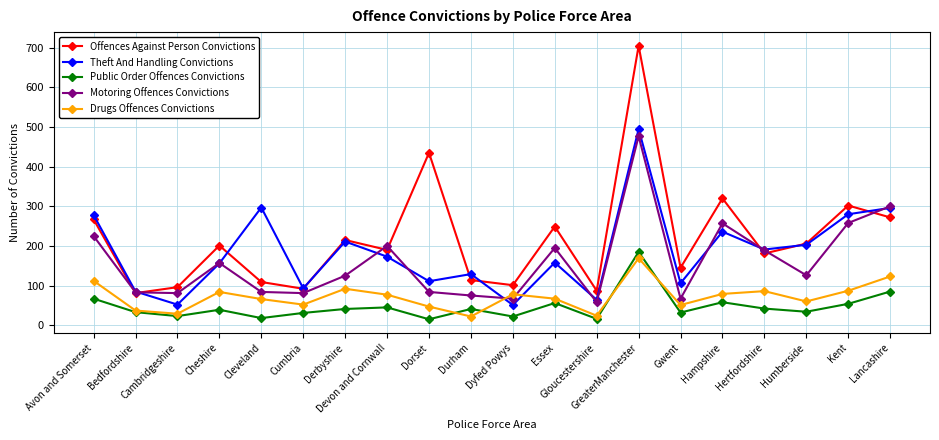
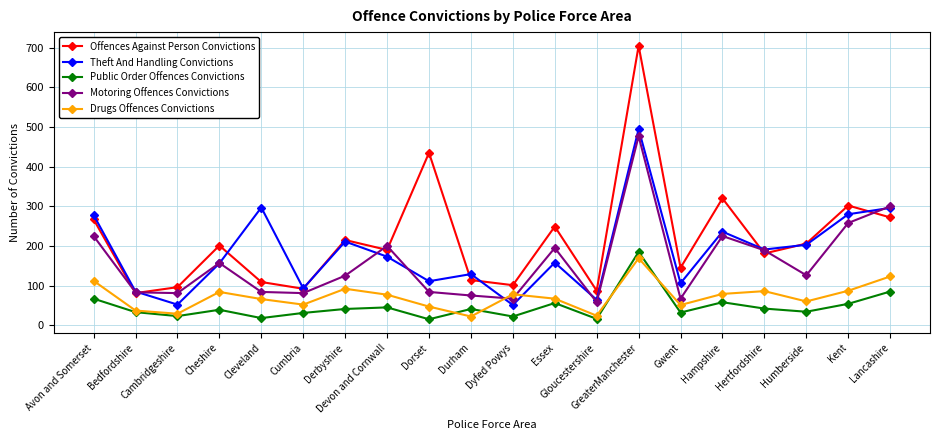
  {
    "Offences Against Person Convictions": {
      "Avon and Somerset": 270,
      "Cambridgeshire": 100,
      "Cheshire": 200,
      "Cleveland": 110,
      "Devon and Cornwall": 190,
      "Dorset": 440,
      "Durham": 110,
      "Dyfed Powys": 100,
      "Essex": 250,
      "Gloucestershire": 90,
      "GreaterManchester": 710,
      "Gwent": 150,
      "Hampshire": 320,
      "Hertfordshire": 180,
      "Kent": 300,
      "Lancashire": 270
    },
    "Theft And Handling Convictions": {
      "Avon and Somerset": 280,
      "Cambridgeshire": 50,
      "Cleveland": 300,
      "Devon and Cornwall": 170,
      "Dorset": 110,
      "Durham": 130,
      "Dyfed Powys": 50,
      "Essex": 160,
      "GreaterManchester": 500,
      "Gwent": 110,
      "Hampshire": 240,
      "Kent": 280
    },
    "Public Order Offences Convictions": {
      "Avon and Somerset": 70,
      "Cheshire": 40,
      "Cleveland": 20,
      "Cumbria": 30,
      "Derbyshire": 40,
      "Devon and Cornwall": 50,
      "Dorset": 20,
      "Durham": 40,
      "Dyfed Powys": 20,
      "Essex": 60,
      "Gloucestershire": 20,
      "GreaterManchester": 190,
      "Gwent": 30,
      "Hampshire": 60,
      "Hertfordshire": 40,
      "Humberside": 30,
      "Kent": 50,
      "Lancashire": 90
    },
    "Motoring Offences Convictions": {
      "Avon and Somerset": 230,
      "Cambridgeshire": 80,
      "Cleveland": 80,
      "Cumbria": 80,
      "Derbyshire": 130,
      "Devon and Cornwall": 200,
      "Dorset": 80,
      "Durham": 80,
      "Dyfed Powys": 70,
      "Essex": 200,
      "GreaterManchester": 480,
      "Gwent": 70,
-     "Hampshire": 260,
+     "Hampshire": 230,
      "Humberside": 130,
      "Kent": 260
    },
    "Drugs Offences Convictions": {
      "Avon and Somerset": 110,
      "Cheshire": 80,
      "Cleveland": 70,
      "Cumbria": 50,
      "Derbyshire": 90,
      "Devon and Cornwall": 80,
      "Dorset": 50,
      "Durham": 20,
      "Dyfed Powys": 80,
      "Essex": 70,
      "Gloucestershire": 20,
      "GreaterManchester": 170,
      "Gwent": 50,
      "Hampshire": 80,
      "Hertfordshire": 90,
      "Humberside": 60,
      "Kent": 90,
      "Lancashire": 120
    }
  }
